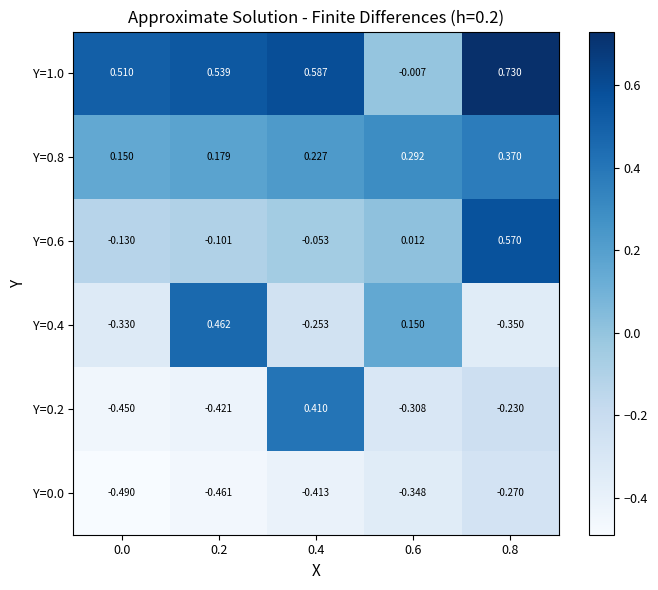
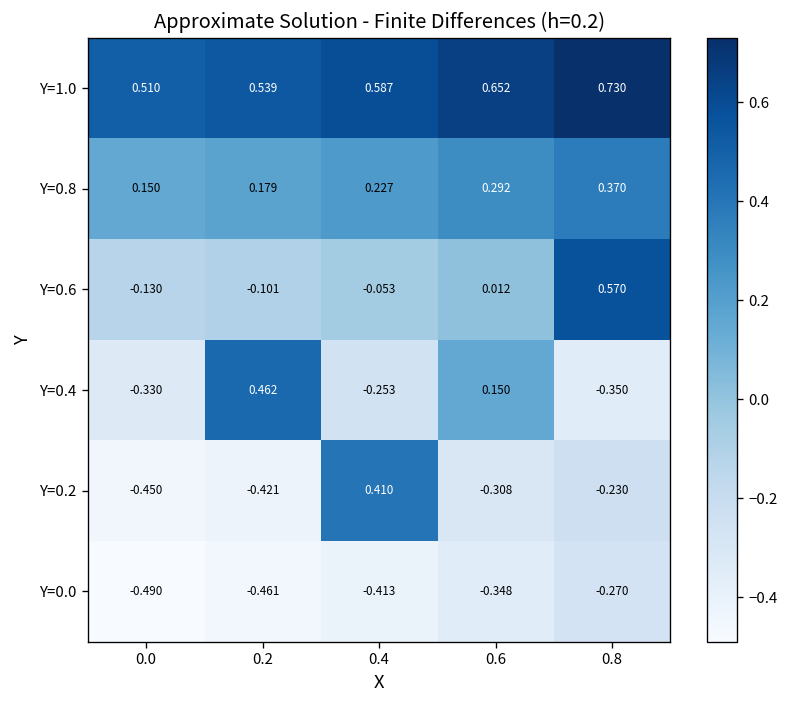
  {
    "Y=1.0": {
      "0.0": 0.510,
      "0.2": 0.539,
      "0.4": 0.587,
-     "0.6": -0.007,
+     "0.6": 0.652,
      "0.8": 0.730
    },
    "Y=0.8": {
      "0.0": 0.150,
      "0.2": 0.179,
      "0.4": 0.227,
      "0.6": 0.292,
      "0.8": 0.370
    },
    "Y=0.6": {
      "0.0": -0.130,
      "0.2": -0.101,
      "0.4": -0.053,
      "0.6": 0.012,
      "0.8": 0.570
    },
    "Y=0.4": {
      "0.0": -0.330,
      "0.2": 0.462,
      "0.4": -0.253,
      "0.6": 0.150,
      "0.8": -0.350
    },
    "Y=0.2": {
      "0.0": -0.450,
      "0.2": -0.421,
      "0.4": 0.410,
      "0.6": -0.308,
      "0.8": -0.230
    },
    "Y=0.0": {
      "0.0": -0.490,
      "0.2": -0.461,
      "0.4": -0.413,
      "0.6": -0.348,
      "0.8": -0.270
    }
  }
